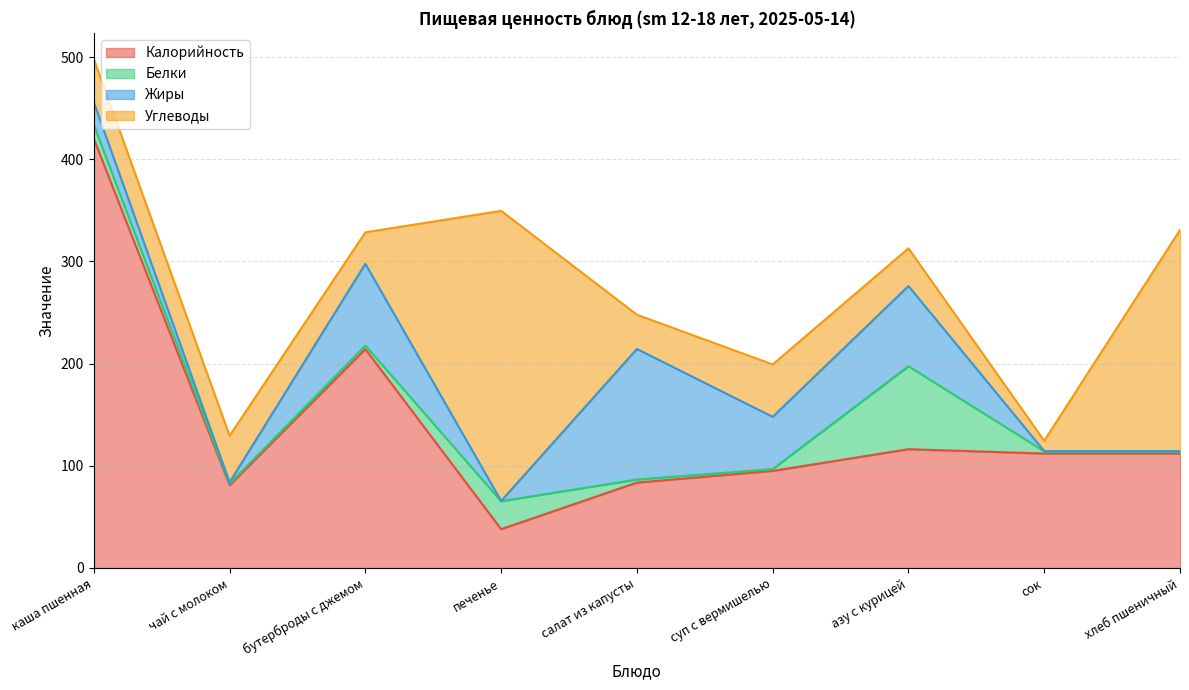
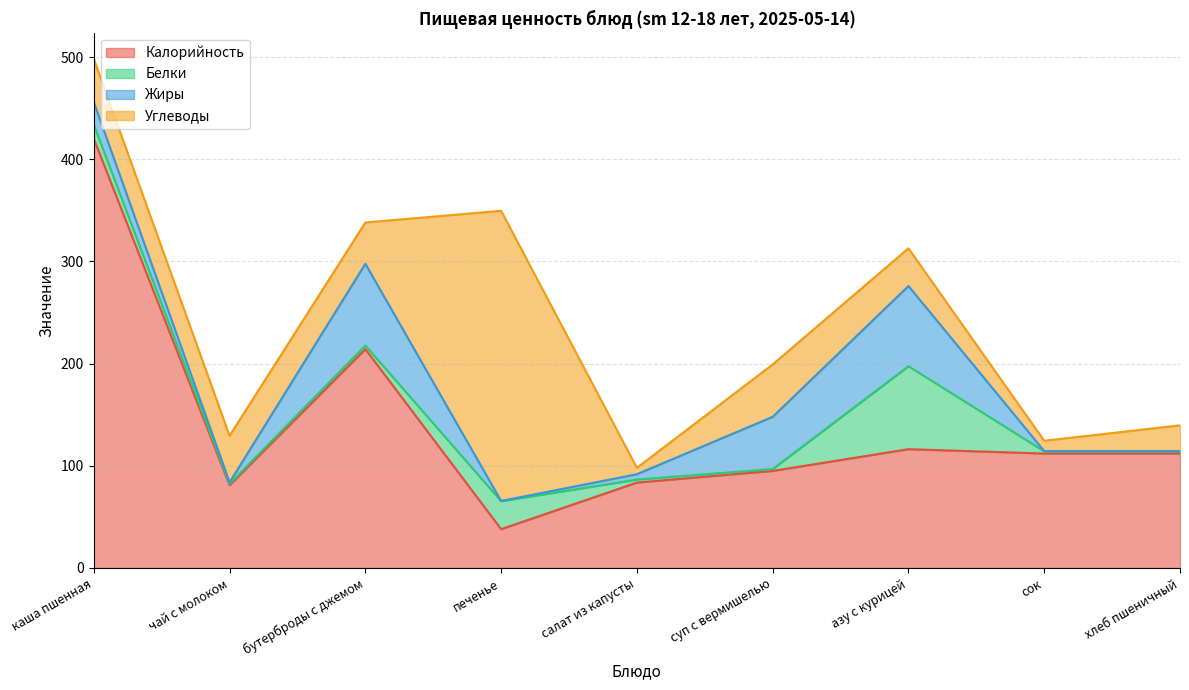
  {
    "Калорийность": {
      "каша пшенная": 420,
      "бутерброды с джемом": 214,
      "печенье": 38,
      "салат из капусты": 84,
      "азу с курицей": 116
    },
    "Белки": {
      "каша пшенная": 14,
      "бутерброды с джемом": 4,
      "салат из капусты": 3,
      "азу с курицей": 81
    },
    "Жиры": {
      "каша пшенная": 22,
      "бутерброды с джемом": 80,
-     "салат из капусты": 128,
+     "салат из капусты": 5,
      "суп с вермишелью": 51,
      "азу с курицей": 78
    },
    "Углеводы": {
      "каша пшенная": 42,
      "чай с молоком": 46,
-     "бутерброды с джемом": 31,
+     "бутерброды с джемом": 40,
      "печенье": 284,
-     "салат из капусты": 34,
+     "салат из капусты": 6,
      "суп с вермишелью": 51,
      "азу с курицей": 37,
      "сок": 10,
-     "хлеб пшеничный": 216
+     "хлеб пшеничный": 25
    }
  }
